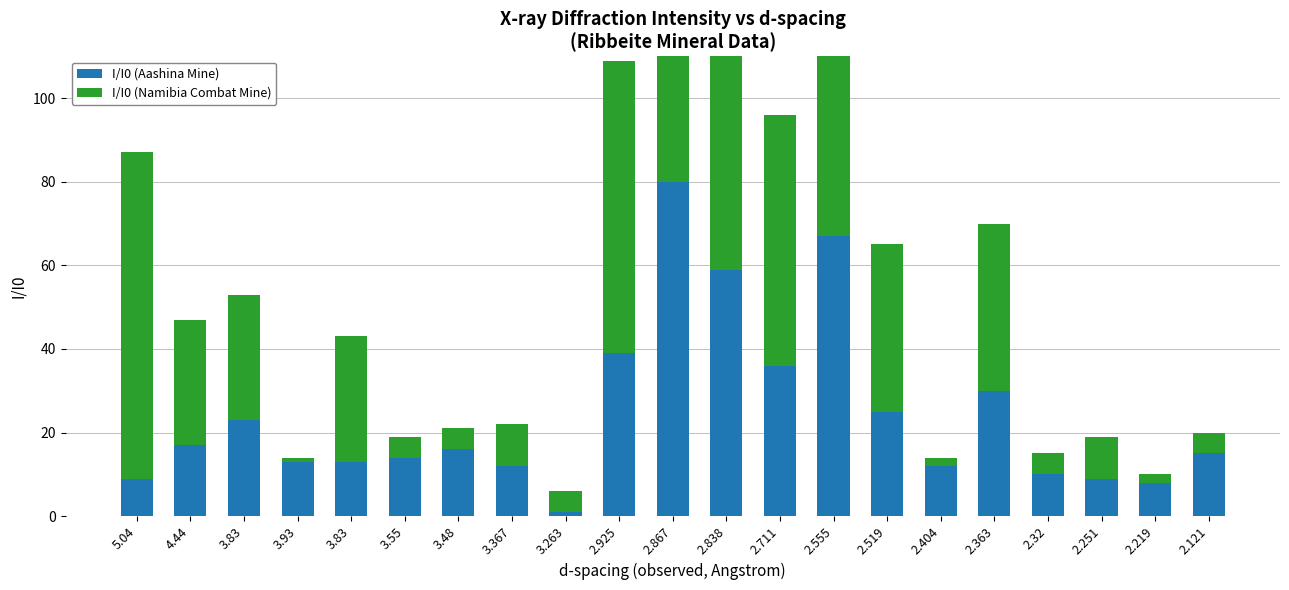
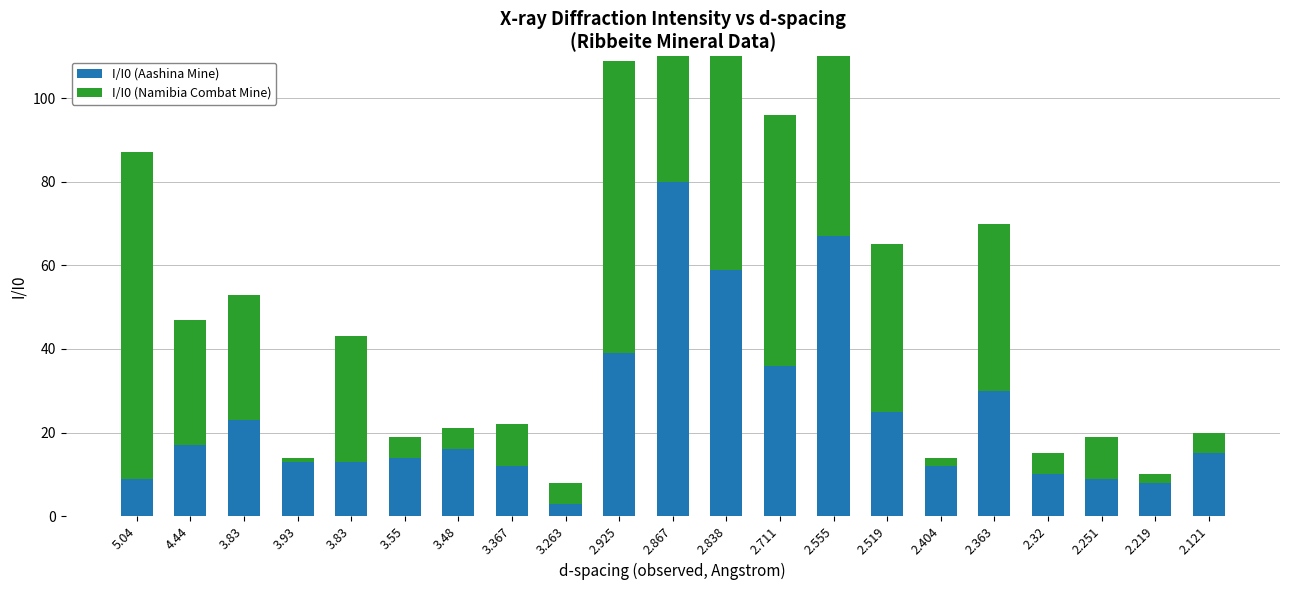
  {
    "I/I0 (Aashina Mine)": {
      "5.04": 9,
      "4.44": 17,
      "3.93": 13,
      "3.55": 14,
      "3.48": 16,
      "3.367": 12,
-     "3.263": 1,
+     "3.263": 3,
      "2.925": 39,
      "2.867": 80,
      "2.838": 59,
      "2.711": 36,
      "2.555": 67,
      "2.519": 25,
      "2.404": 12,
      "2.363": 30,
      "2.32": 10,
      "2.251": 9,
      "2.219": 8,
      "2.121": 15
    },
    "I/I0 (Namibia Combat Mine)": {
      "5.04": 78,
      "4.44": 30,
      "3.93": 1,
      "3.55": 5,
      "3.48": 5,
      "3.367": 10,
      "3.263": 5,
      "2.925": 70,
      "2.711": 60,
      "2.519": 40,
      "2.404": 2,
      "2.363": 40,
      "2.32": 5,
      "2.251": 10,
      "2.219": 2,
      "2.121": 5
    }
  }
